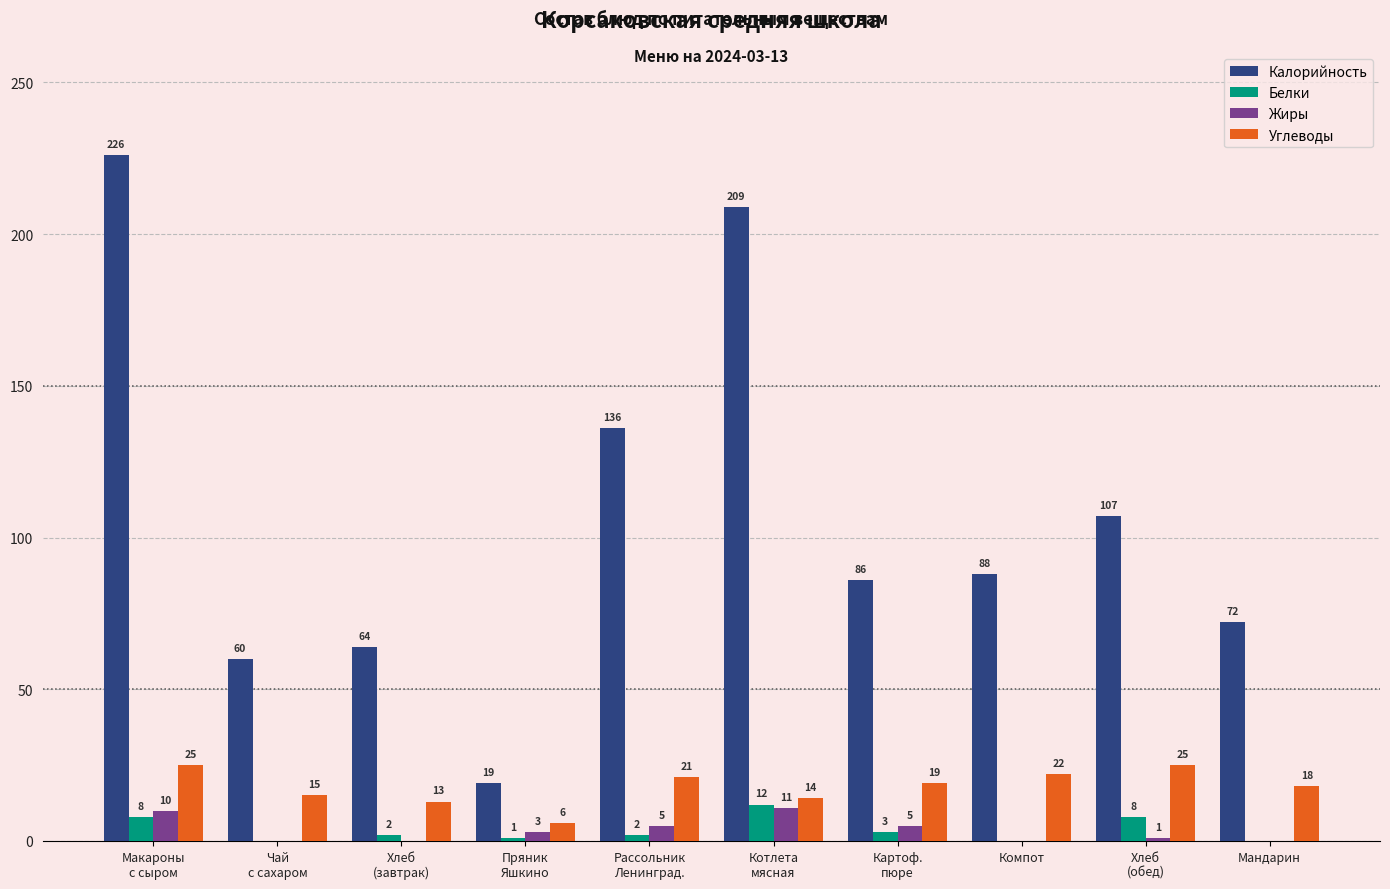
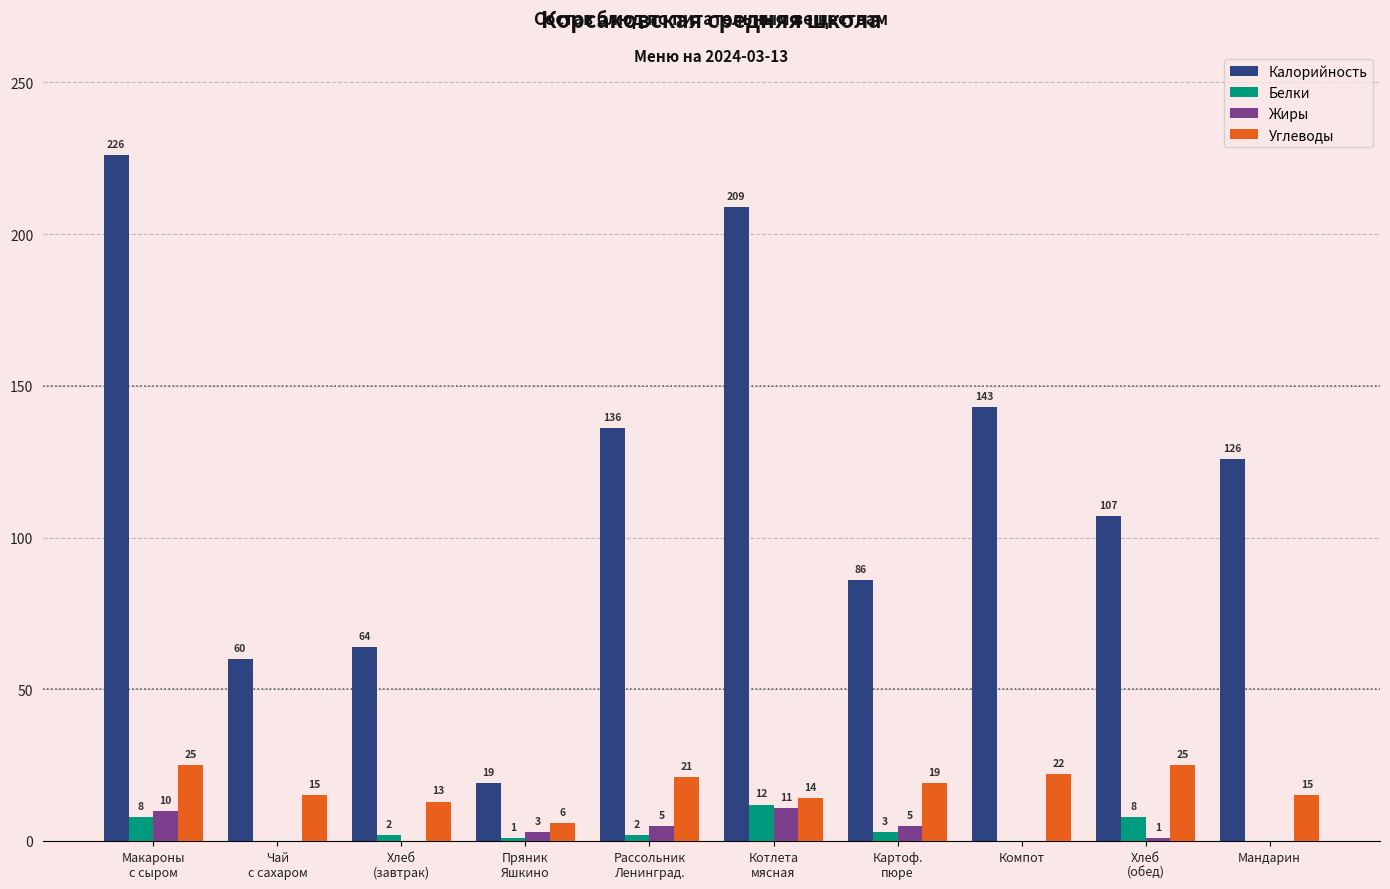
  {
    "Калорийность": {
      "Макароны с сыром": 226,
      "Чай с сахаром": 60,
      "Хлеб (завтрак)": 64,
      "Пряник Яшкино": 19,
      "Рассольник Ленинград.": 136,
      "Котлета мясная": 209,
      "Картоф. пюре": 86,
-     "Компот": 88,
+     "Компот": 143,
      "Хлеб (обед)": 107,
-     "Мандарин": 72
+     "Мандарин": 126
    },
    "Белки": {
      "Макароны с сыром": 8,
      "Хлеб (завтрак)": 2,
      "Пряник Яшкино": 1,
      "Рассольник Ленинград.": 2,
      "Котлета мясная": 12,
      "Картоф. пюре": 3,
      "Хлеб (обед)": 8
    },
    "Жиры": {
      "Макароны с сыром": 10,
      "Пряник Яшкино": 3,
      "Рассольник Ленинград.": 5,
      "Котлета мясная": 11,
      "Картоф. пюре": 5,
      "Хлеб (обед)": 1
    },
    "Углеводы": {
      "Макароны с сыром": 25,
      "Чай с сахаром": 15,
      "Хлеб (завтрак)": 13,
      "Пряник Яшкино": 6,
      "Рассольник Ленинград.": 21,
      "Котлета мясная": 14,
      "Картоф. пюре": 19,
      "Компот": 22,
      "Хлеб (обед)": 25,
-     "Мандарин": 18
+     "Мандарин": 15
    }
  }
